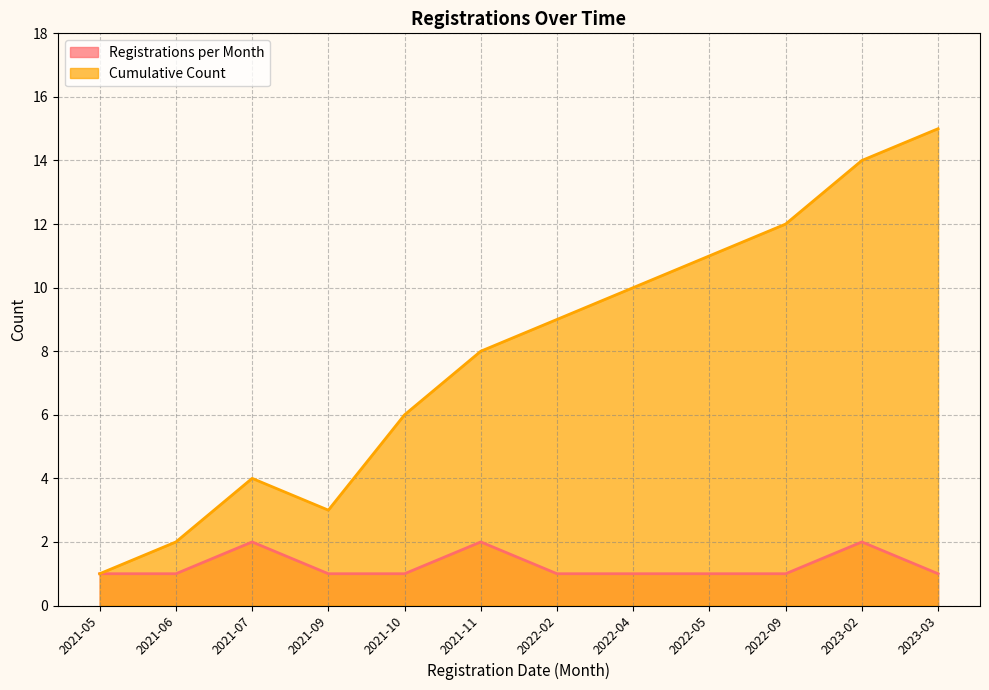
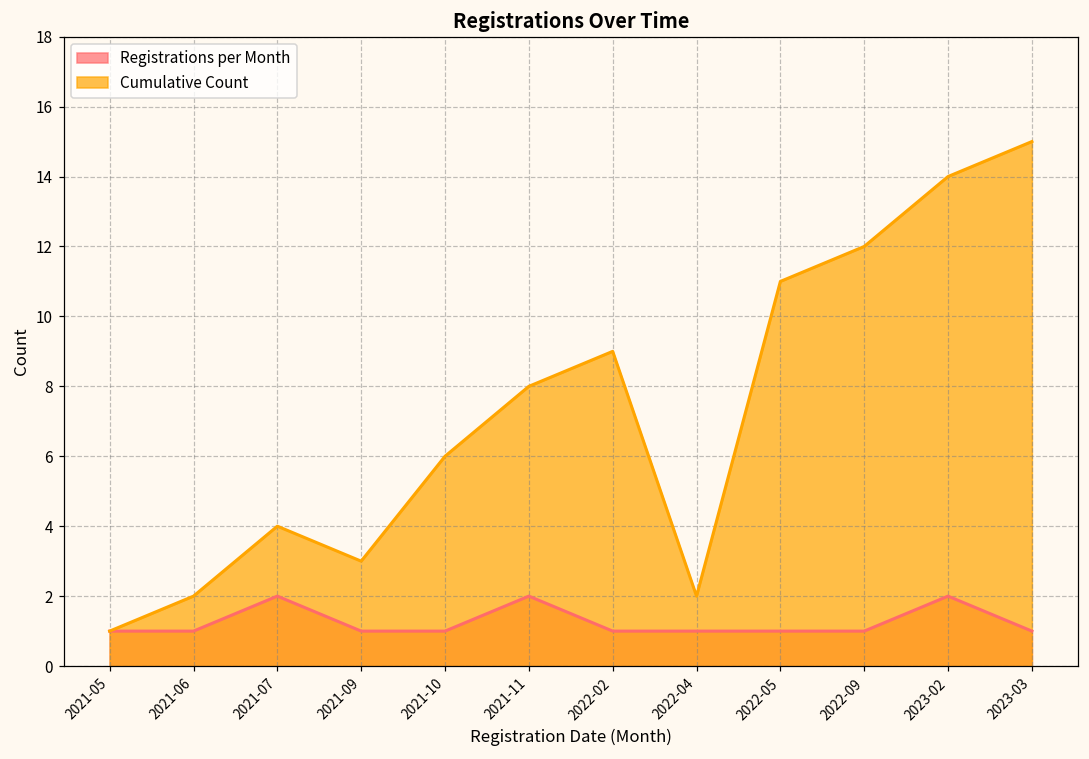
  {
    "Registrations per Month": {
      "2021-06": 1,
      "2021-07": 2,
      "2021-09": 1,
      "2021-10": 1,
      "2021-11": 2,
      "2022-02": 1,
      "2022-04": 1,
      "2022-05": 1,
      "2022-09": 1,
      "2023-02": 2,
      "2023-03": 1
    },
    "Cumulative Count": {
      "2021-06": 2,
      "2021-07": 4,
      "2021-09": 3,
      "2021-10": 6,
      "2021-11": 8,
      "2022-02": 9,
-     "2022-04": 10,
+     "2022-04": 2,
      "2022-05": 11,
      "2022-09": 12,
      "2023-02": 14,
      "2023-03": 15
    }
  }
